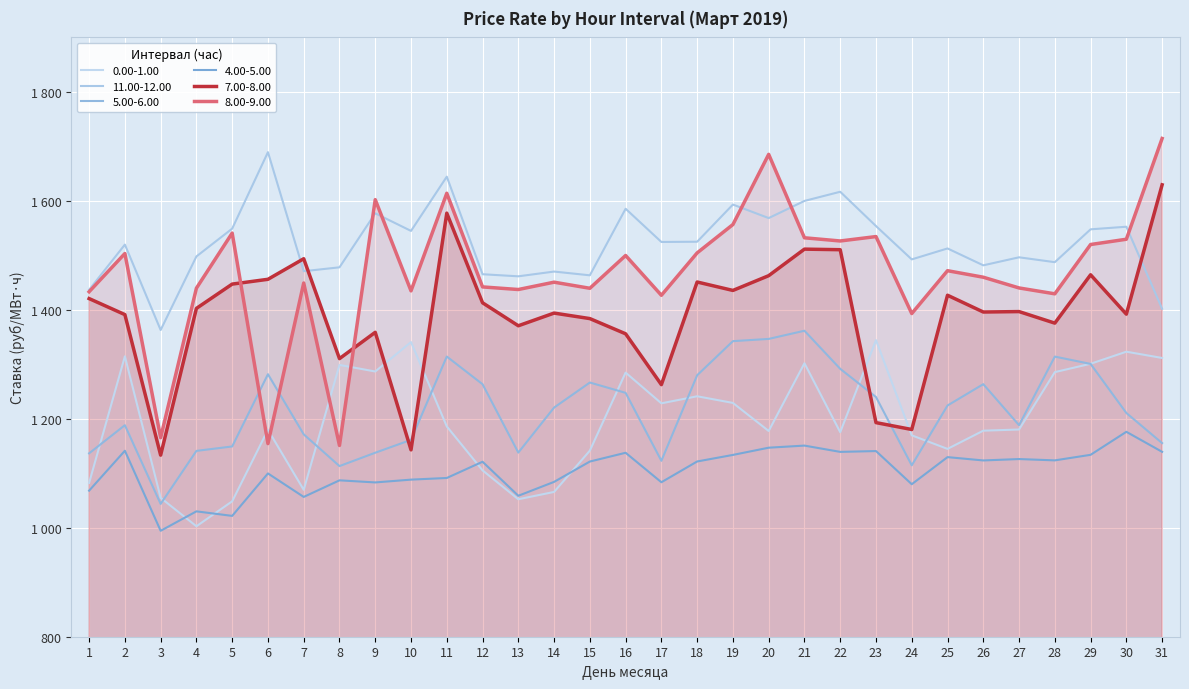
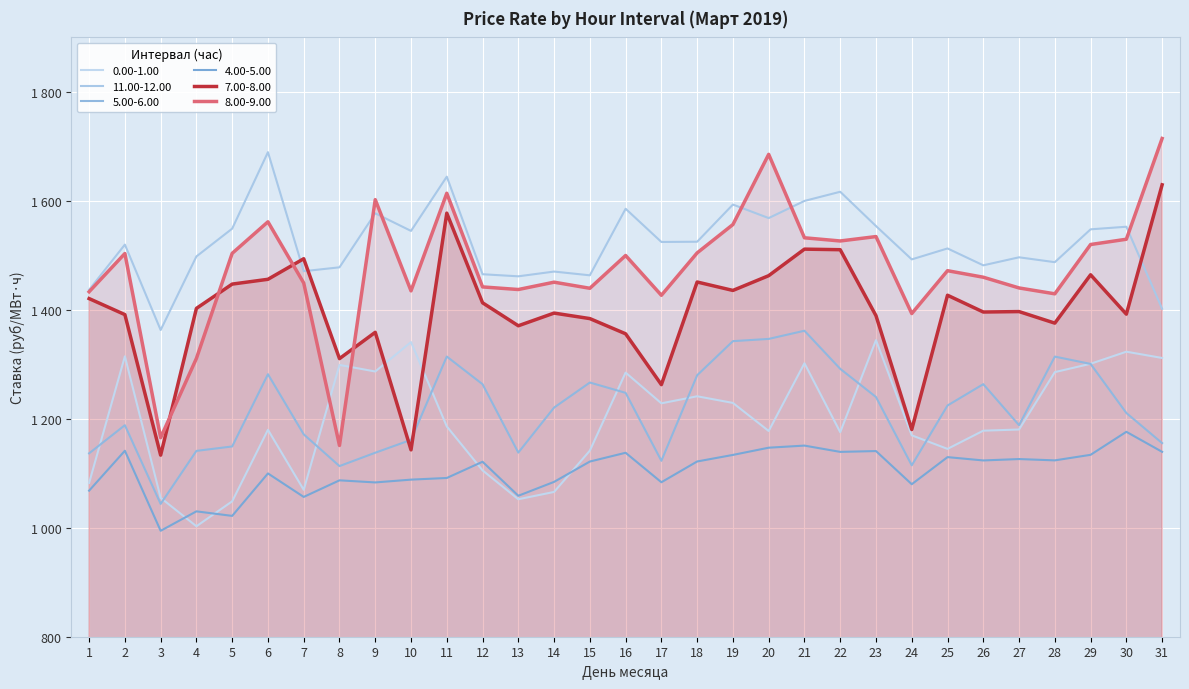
  {
    "7.00-8.00": {
      "1": 1420,
      "2": 1390,
      "3": 1130,
      "4": 1400,
      "5": 1450,
      "6": 1460,
      "7": 1490,
      "8": 1310,
      "9": 1360,
      "10": 1140,
      "11": 1580,
      "12": 1410,
      "13": 1370,
      "14": 1390,
      "15": 1380,
      "16": 1360,
      "17": 1260,
      "18": 1450,
      "19": 1440,
      "20": 1460,
      "21": 1510,
      "22": 1510,
-     "23": 1190,
+     "23": 1390,
      "24": 1180,
      "25": 1430,
      "26": 1400,
      "27": 1400,
      "28": 1380,
      "29": 1460,
      "30": 1390,
      "31": 1630
    },
    "8.00-9.00": {
      "2": 1500,
      "3": 1170,
-     "4": 1440,
-     "5": 1540,
-     "6": 1150,
+     "4": 1310,
+     "5": 1500,
+     "6": 1560,
      "7": 1450,
      "8": 1150,
      "9": 1600,
      "10": 1430,
      "11": 1610,
      "12": 1440,
      "13": 1440,
      "14": 1450,
      "15": 1440,
      "16": 1500,
      "17": 1430,
      "18": 1500,
      "19": 1560,
      "20": 1690,
      "21": 1530,
      "22": 1530,
      "23": 1530,
      "24": 1390,
      "25": 1470,
      "26": 1460,
      "27": 1440,
      "28": 1430,
      "29": 1520,
      "30": 1530,
      "31": 1710
    }
  }
